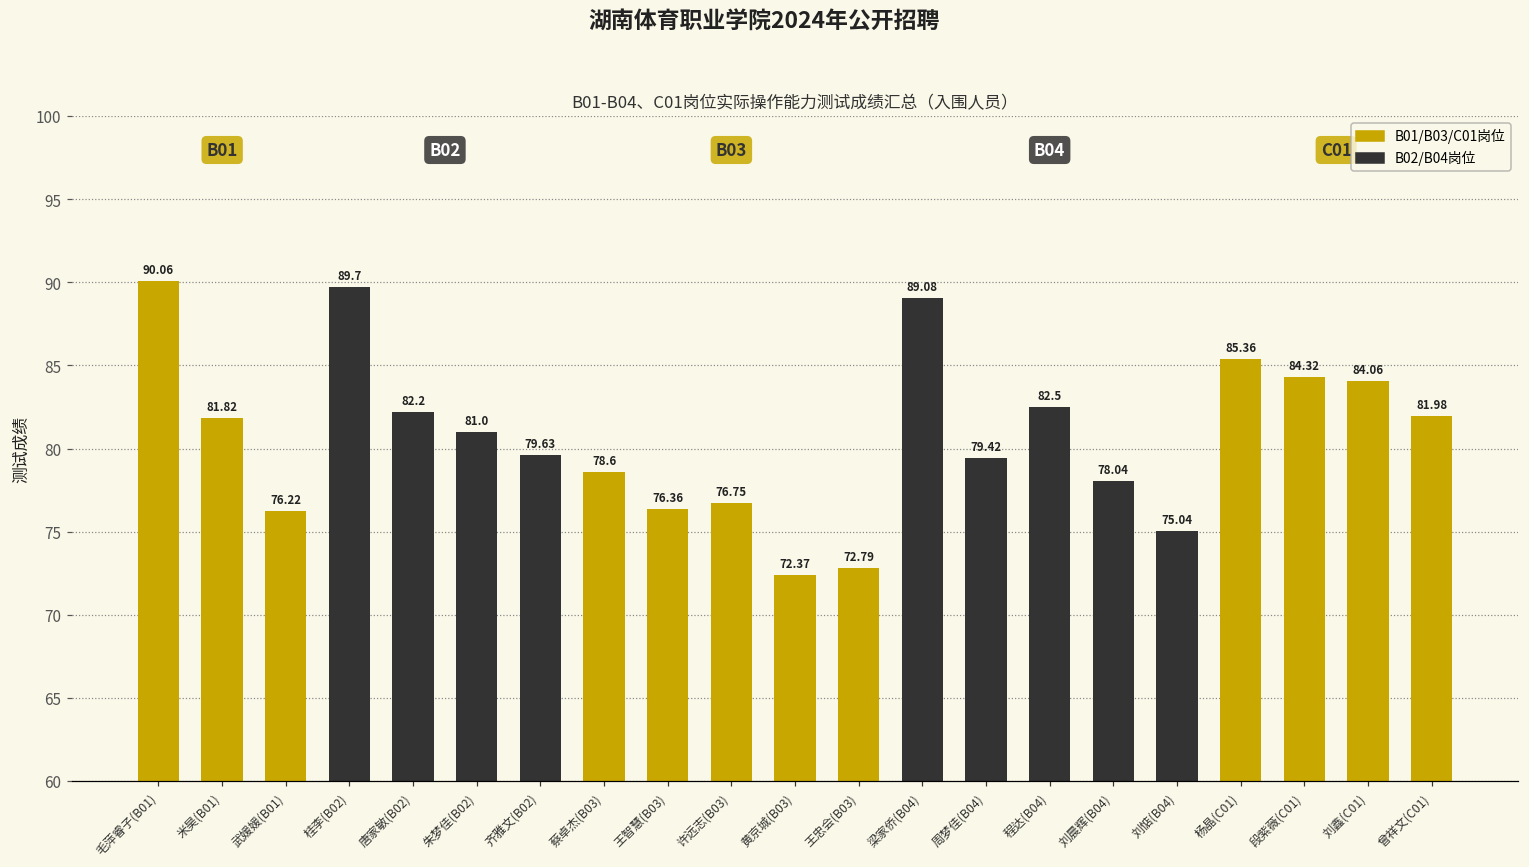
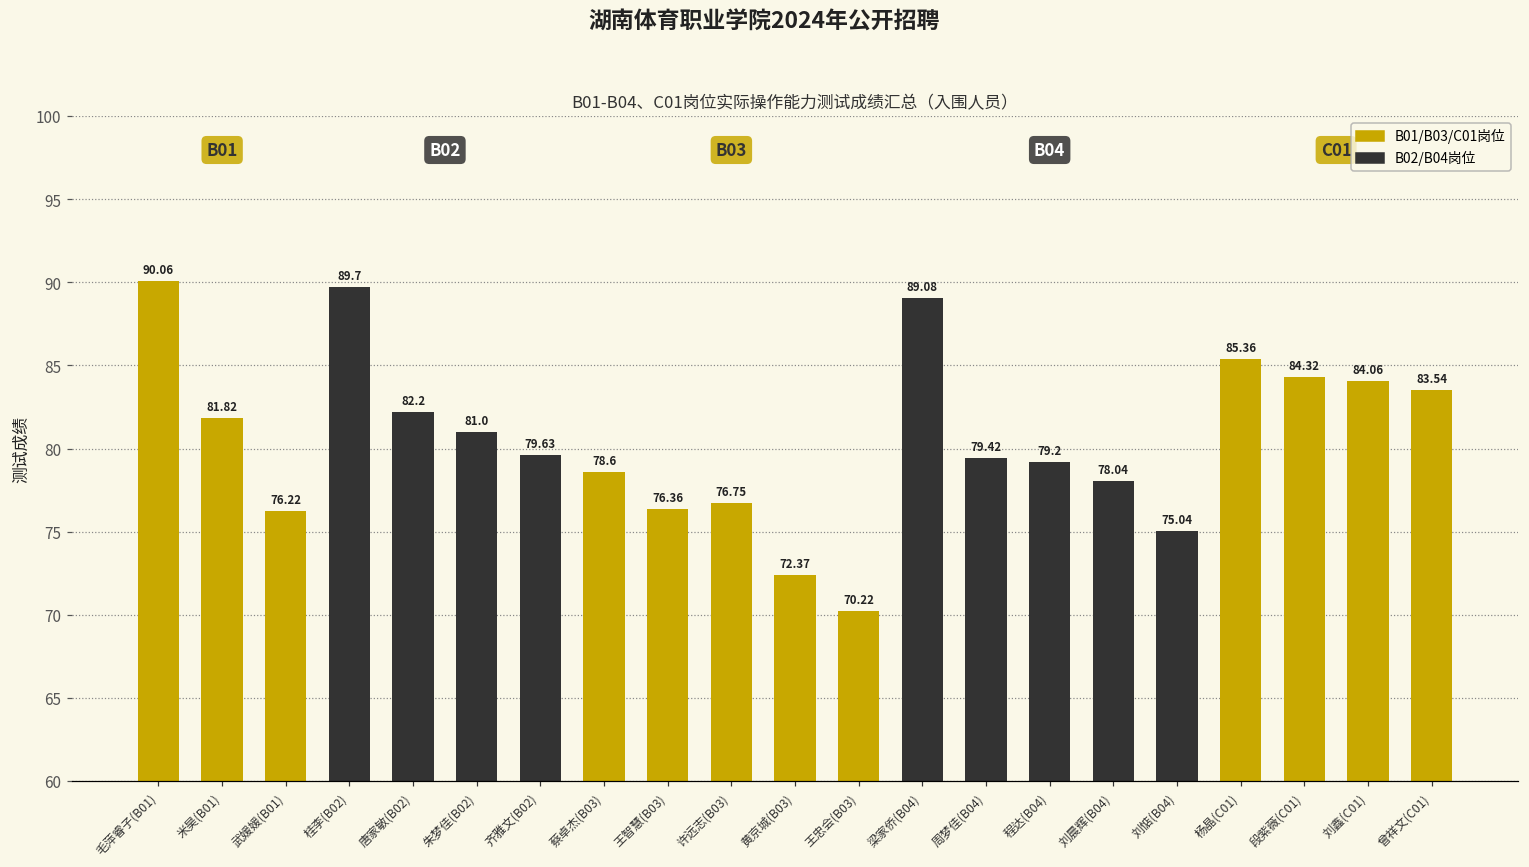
  {
    "毛萍睿子(B01)": 90.06,
    "米昊(B01)": 81.82,
    "武媛媛(B01)": 76.22,
    "桂李(B02)": 89.7,
    "唐家敏(B02)": 82.2,
    "朱梦佳(B02)": 81.0,
    "齐雅文(B02)": 79.63,
    "蔡卓杰(B03)": 78.6,
    "王智慧(B03)": 76.36,
    "许远志(B03)": 76.75,
    "黄京城(B03)": 72.37,
-   "王忠会(B03)": 72.79,
+   "王忠会(B03)": 70.22,
    "梁家侨(B04)": 89.08,
    "周梦佳(B04)": 79.42,
-   "程达(B04)": 82.5,
+   "程达(B04)": 79.2,
    "刘晨辉(B04)": 78.04,
    "刘惦(B04)": 75.04,
    "杨晶(C01)": 85.36,
    "段紫薇(C01)": 84.32,
    "刘鑫(C01)": 84.06,
-   "曾祥文(C01)": 81.98
+   "曾祥文(C01)": 83.54
  }
